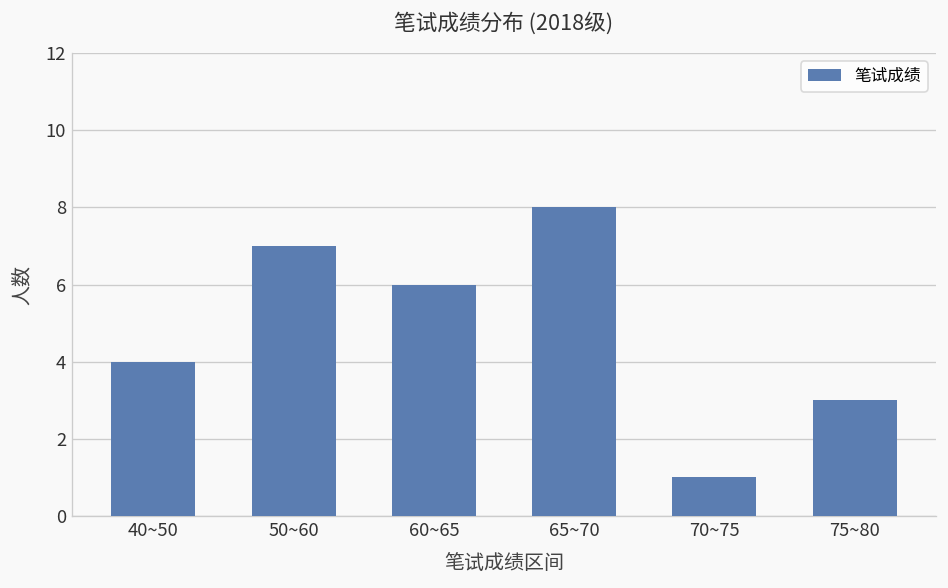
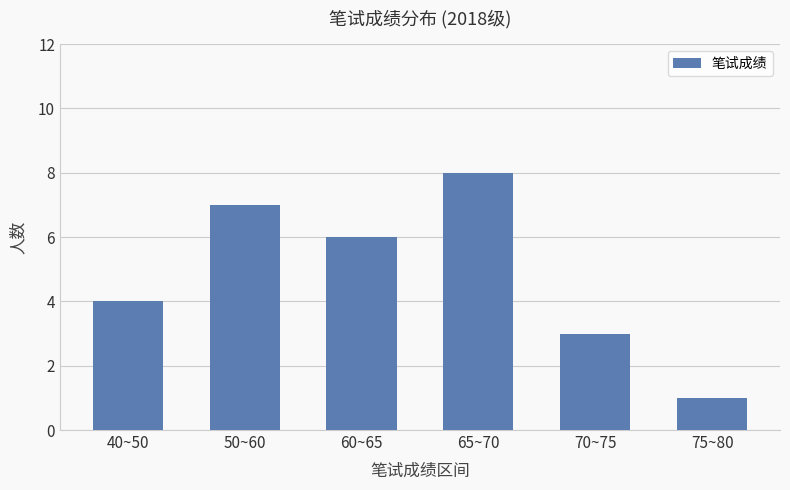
  {
    "40~50": 4,
    "50~60": 7,
    "60~65": 6,
    "65~70": 8,
-   "70~75": 1,
-   "75~80": 3
+   "70~75": 3,
+   "75~80": 1
  }
